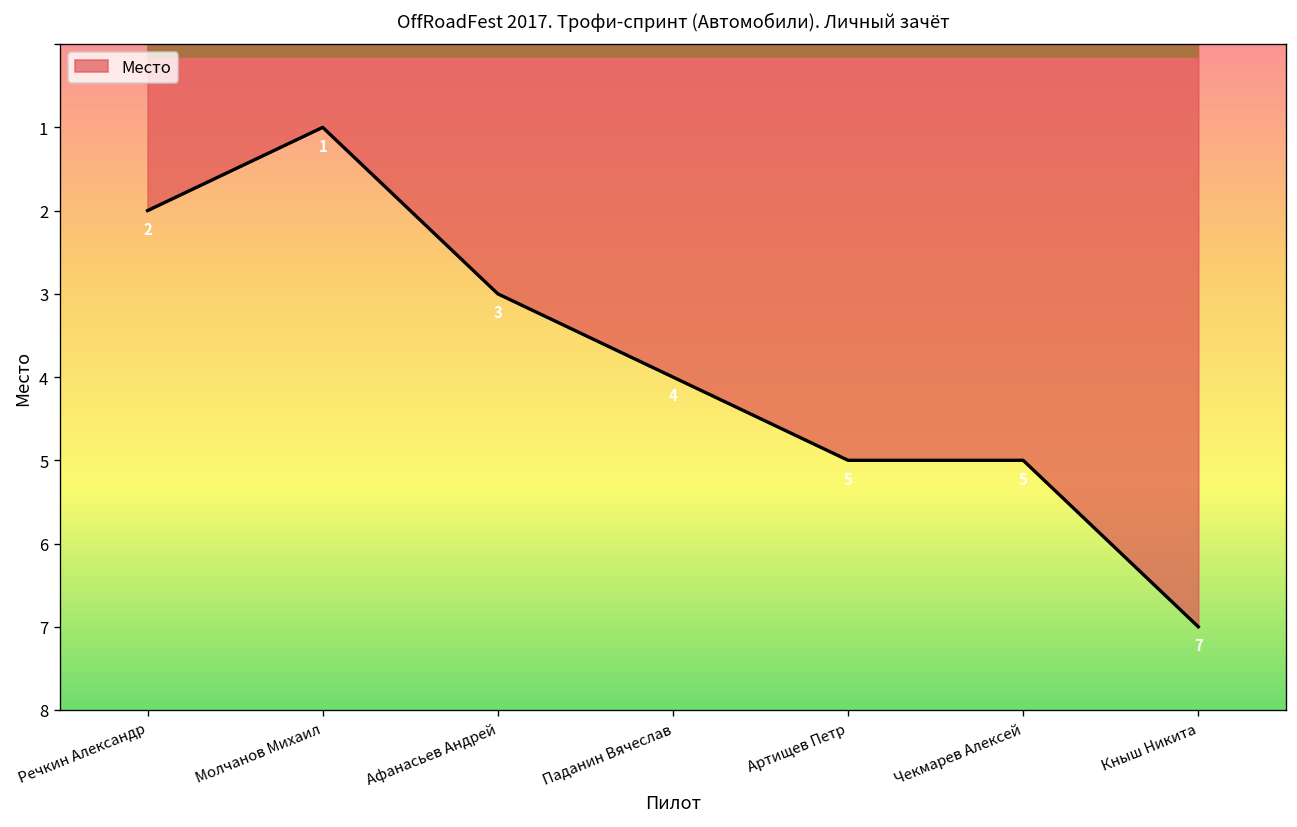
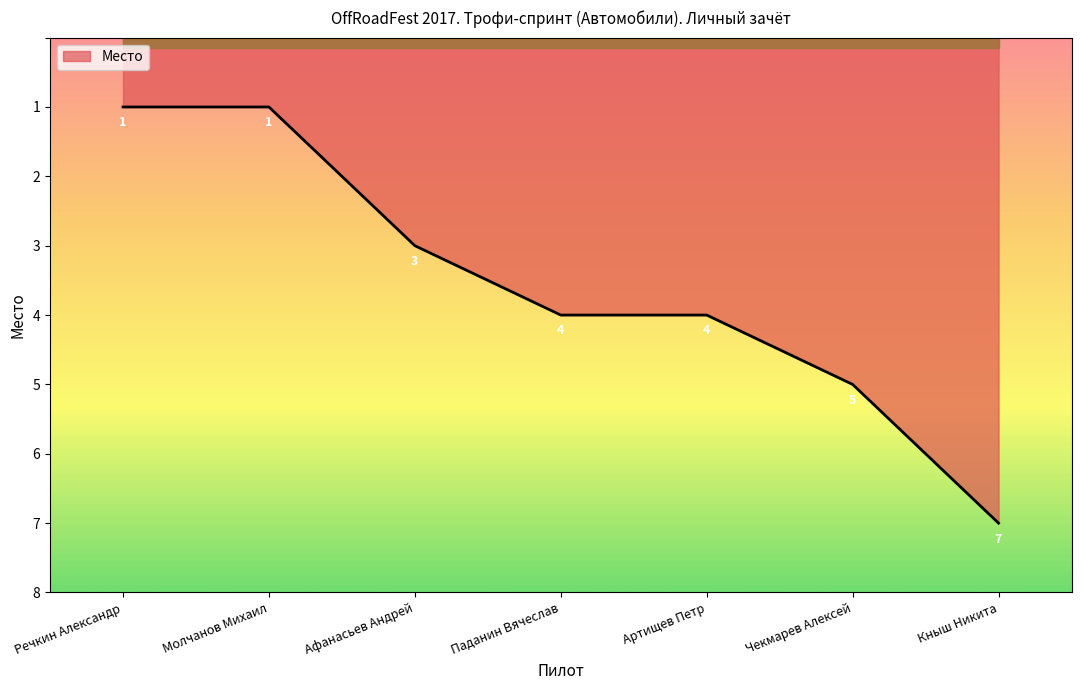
  {
    "Место": {
-     "Речкин Александр": 2,
+     "Речкин Александр": 1,
      "Молчанов Михаил": 1,
      "Афанасьев Андрей": 3,
      "Паданин Вячеслав": 4,
-     "Артищев Петр": 5,
+     "Артищев Петр": 4,
      "Чекмарев Алексей": 5,
      "Кныш Никита": 7
    }
  }
